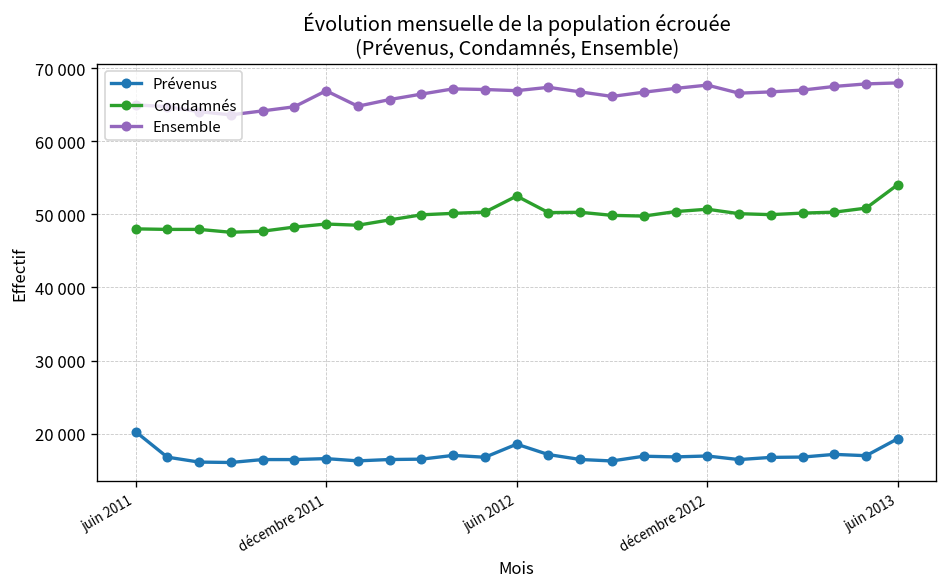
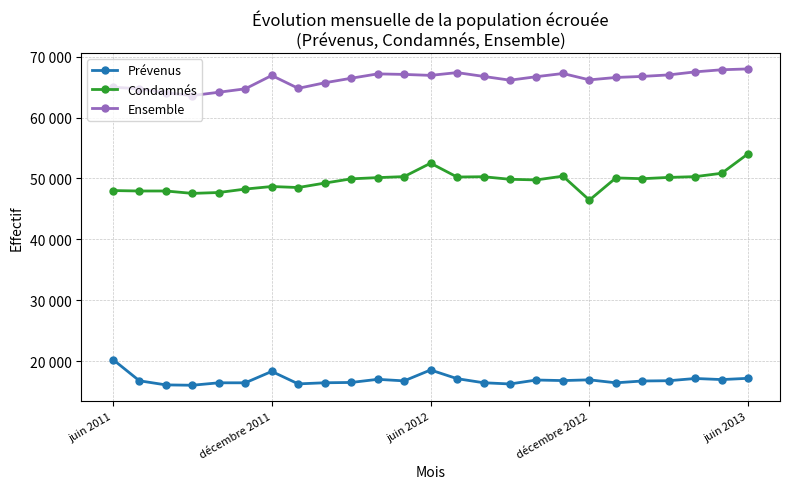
  {
    "Prévenus": {
      "juin 2011": 20000,
-     "décembre 2011": 17000,
+     "décembre 2011": 18000,
      "juin 2012": 19000,
      "décembre 2012": 17000,
-     "juin 2013": 19000
+     "juin 2013": 17000
    },
    "Condamnés": {
      "juin 2011": 48000,
      "décembre 2011": 49000,
      "juin 2012": 53000,
-     "décembre 2012": 51000,
+     "décembre 2012": 46000,
      "juin 2013": 54000
    },
    "Ensemble": {
      "décembre 2011": 67000,
      "juin 2012": 67000,
-     "décembre 2012": 68000,
+     "décembre 2012": 66000,
      "juin 2013": 68000
    }
  }
